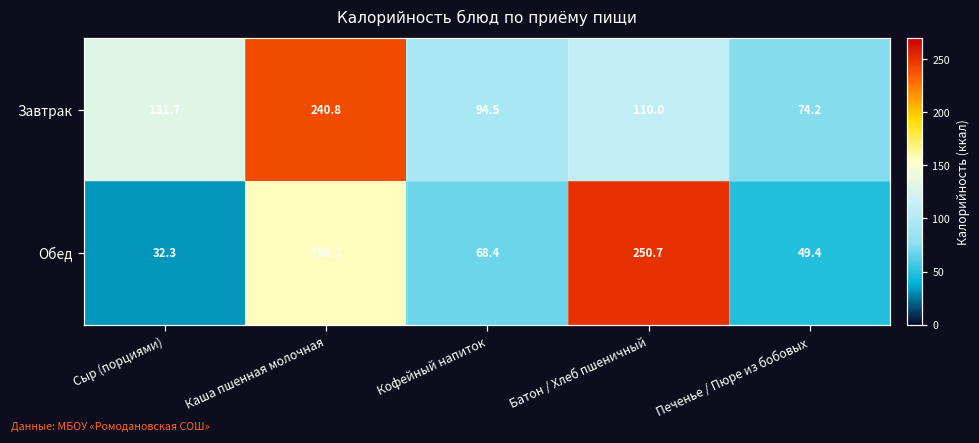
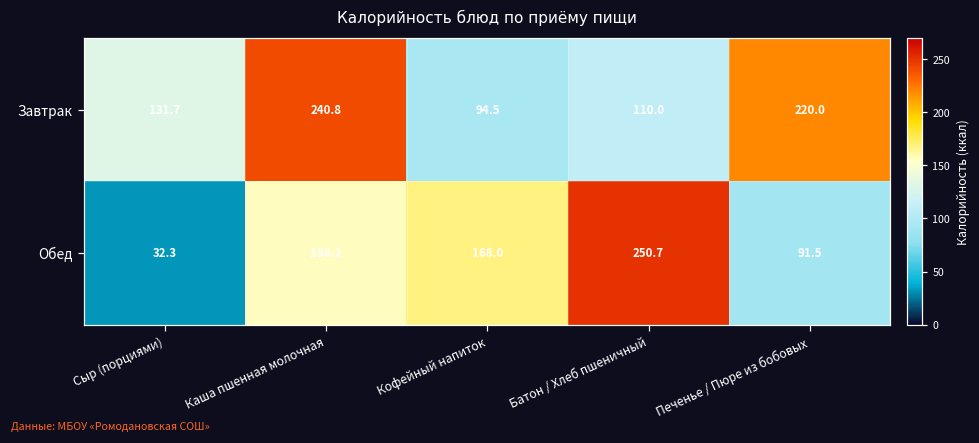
  {
    "Завтрак": {
      "Каша пшенная молочная": 240.8,
      "Кофейный напиток": 94.5,
      "Батон / Хлеб пшеничный": 110.0,
-     "Печенье / Пюре из бобовых": 74.2
+     "Печенье / Пюре из бобовых": 220.0
    },
    "Обед": {
      "Сыр (порциями)": 32.3,
      "Каша пшенная молочная": 156.2,
-     "Кофейный напиток": 68.4,
+     "Кофейный напиток": 168.0,
      "Батон / Хлеб пшеничный": 250.7,
-     "Печенье / Пюре из бобовых": 49.4
+     "Печенье / Пюре из бобовых": 91.5
    }
  }
